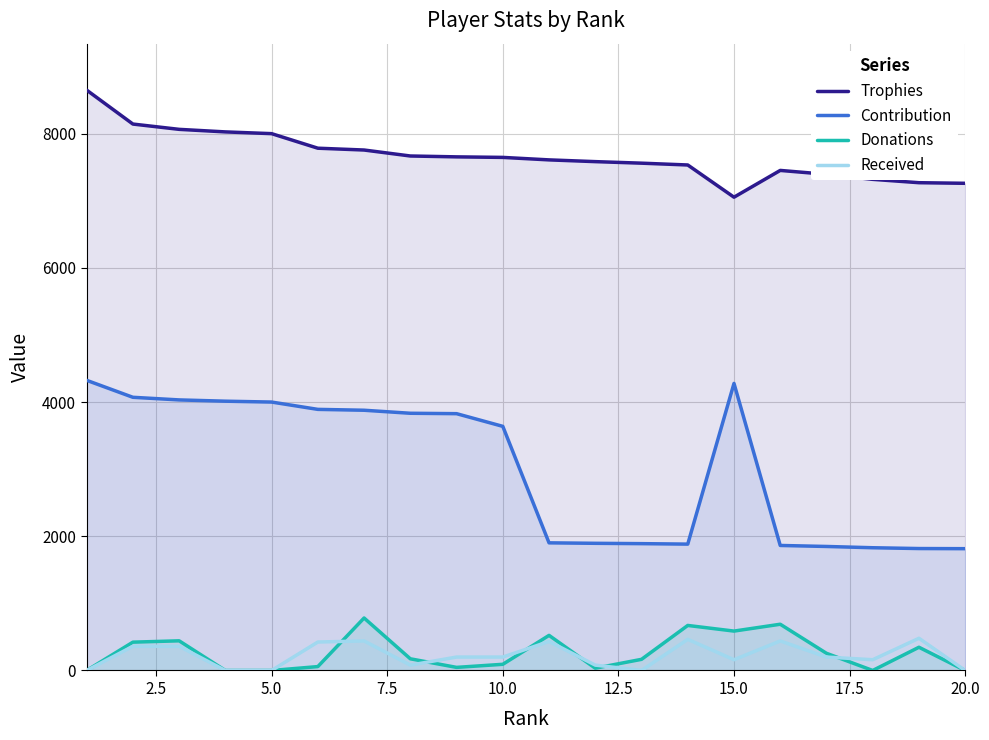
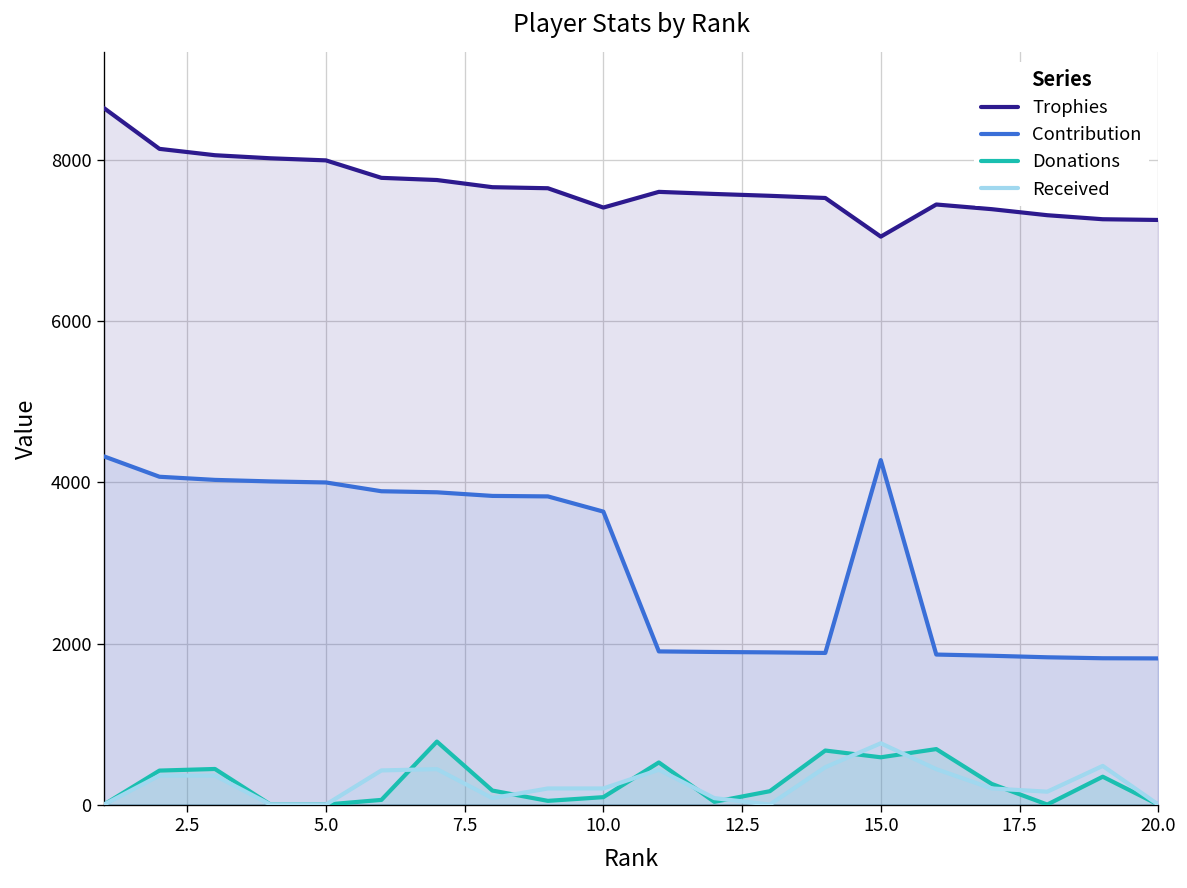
  {
    "Trophies": {
      "5.0": 8000,
-     "10.0": 7600,
+     "10.0": 7400,
      "15.0": 7100,
      "20.0": 7300
    },
    "Contribution": {
      "5.0": 4000,
      "10.0": 3600,
      "15.0": 4300,
      "20.0": 1800
    },
    "Donations": {
      "10.0": 100,
      "15.0": 600
    },
    "Received": {
      "10.0": 200,
-     "15.0": 200
+     "15.0": 800
    }
  }
